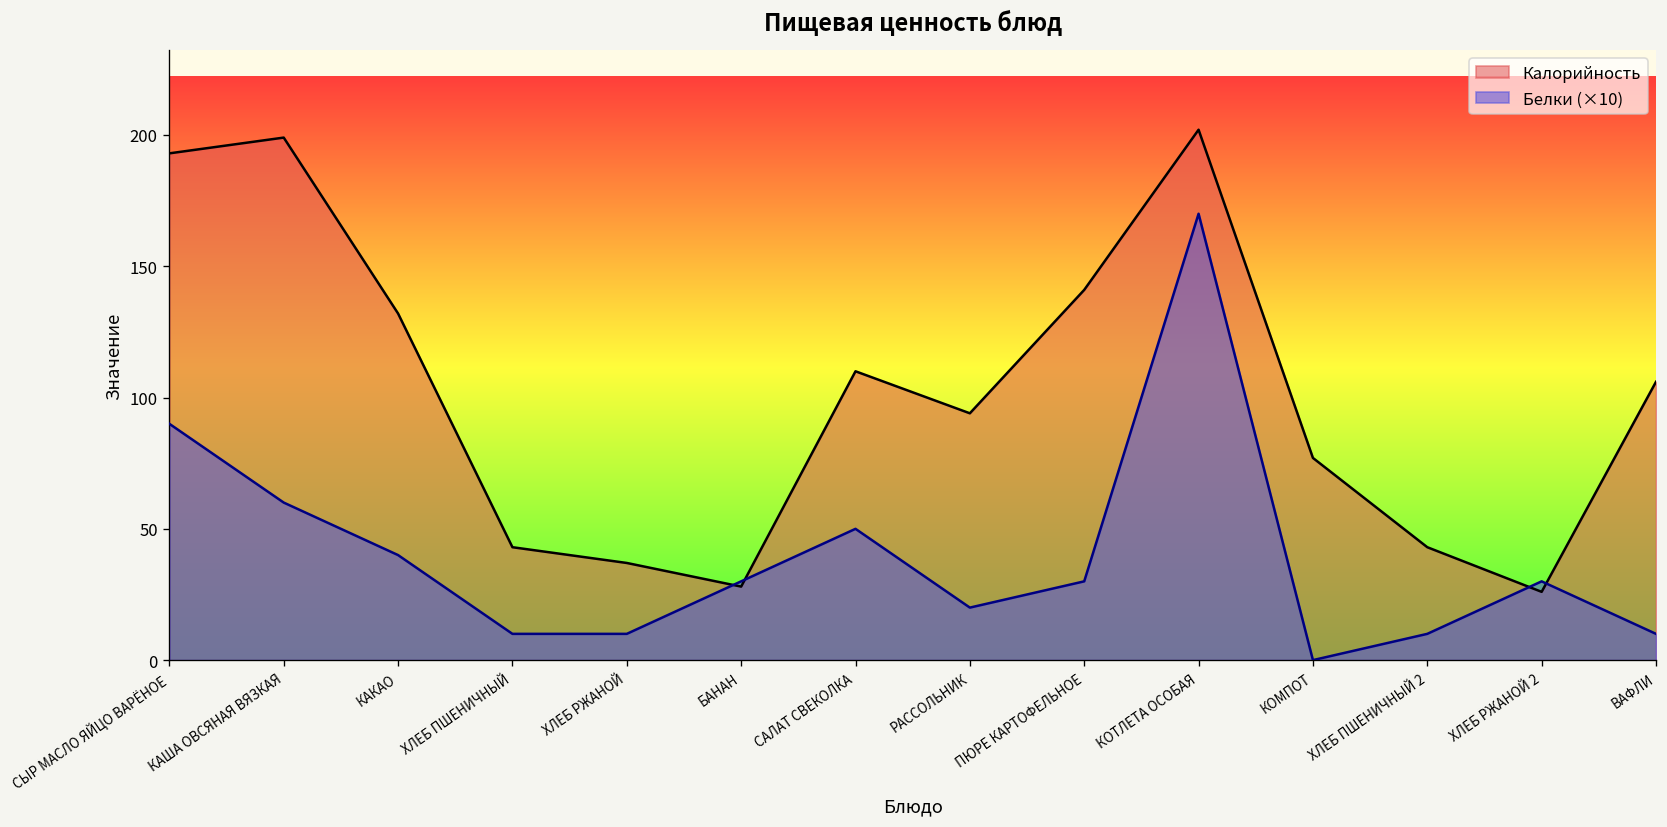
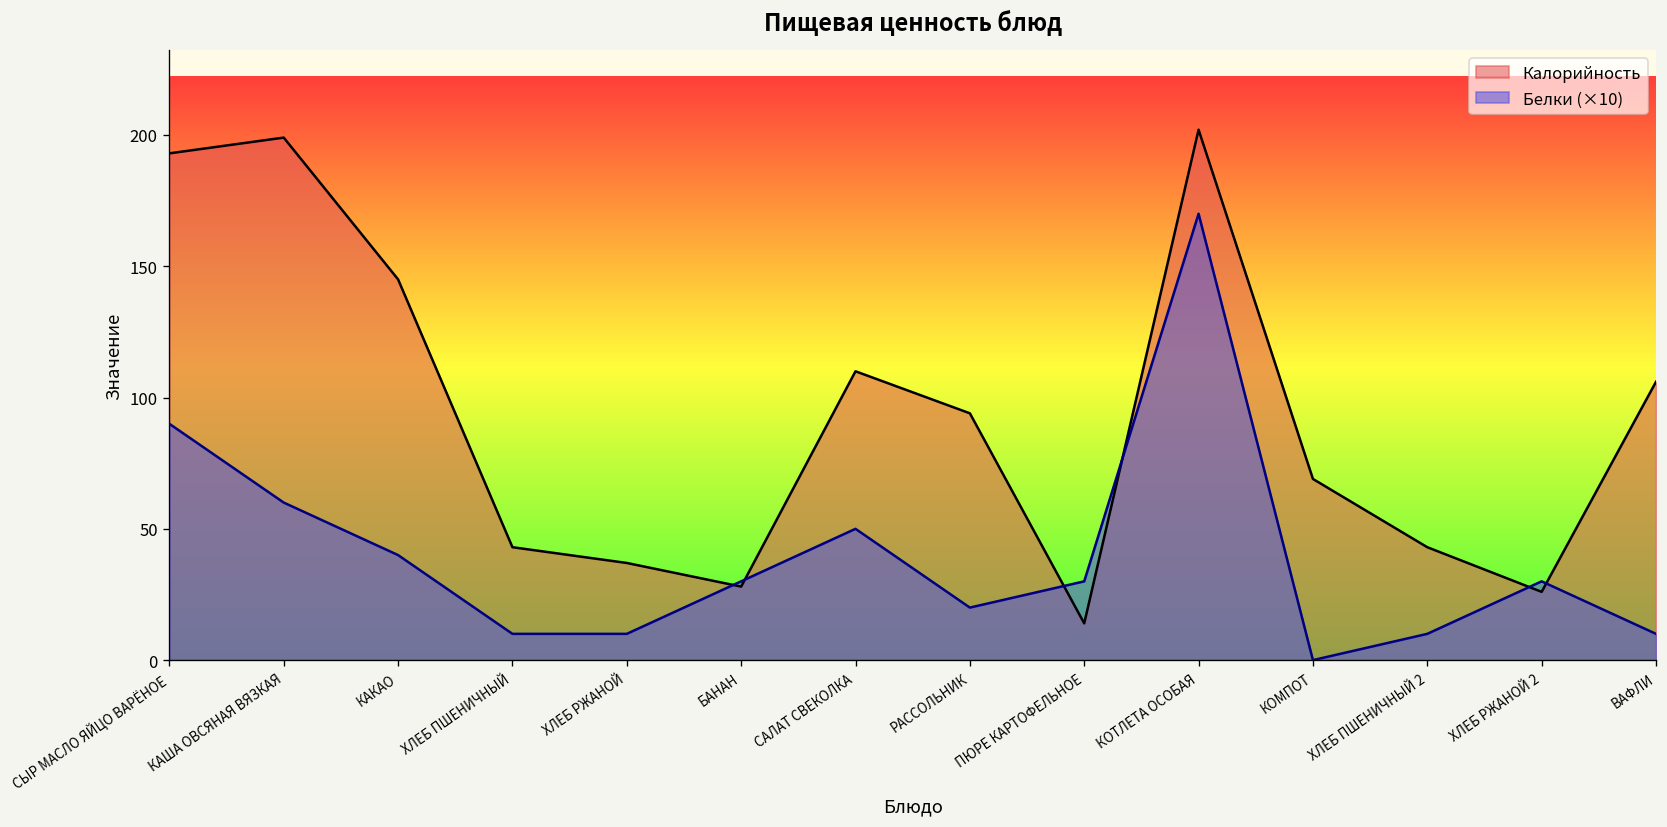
  {
    "Калорийность": {
      "СЫР МАСЛО ЯЙЦО ВАРЁНОЕ": 193,
      "КАША ОВСЯНАЯ ВЯЗКАЯ": 199,
-     "КАКАО": 132,
+     "КАКАО": 145,
      "ХЛЕБ ПШЕНИЧНЫЙ": 43,
      "ХЛЕБ РЖАНОЙ": 37,
      "БАНАН": 28,
      "САЛАТ СВЕКОЛКА": 110,
      "РАССОЛЬНИК": 94,
-     "ПЮРЕ КАРТОФЕЛЬНОЕ": 141,
+     "ПЮРЕ КАРТОФЕЛЬНОЕ": 14,
      "КОТЛЕТА ОСОБАЯ": 202,
-     "КОМПОТ": 77,
+     "КОМПОТ": 69,
      "ХЛЕБ ПШЕНИЧНЫЙ 2": 43,
      "ХЛЕБ РЖАНОЙ 2": 26,
      "ВАФЛИ": 106
    },
    "Белки (×10)": {
      "СЫР МАСЛО ЯЙЦО ВАРЁНОЕ": 90,
      "КАША ОВСЯНАЯ ВЯЗКАЯ": 60,
      "КАКАО": 40,
      "ХЛЕБ ПШЕНИЧНЫЙ": 10,
      "ХЛЕБ РЖАНОЙ": 10,
      "БАНАН": 30,
      "САЛАТ СВЕКОЛКА": 50,
      "РАССОЛЬНИК": 20,
      "ПЮРЕ КАРТОФЕЛЬНОЕ": 30,
      "КОТЛЕТА ОСОБАЯ": 170,
      "КОМПОТ": 0,
      "ХЛЕБ ПШЕНИЧНЫЙ 2": 10,
      "ХЛЕБ РЖАНОЙ 2": 30,
      "ВАФЛИ": 10
    }
  }
